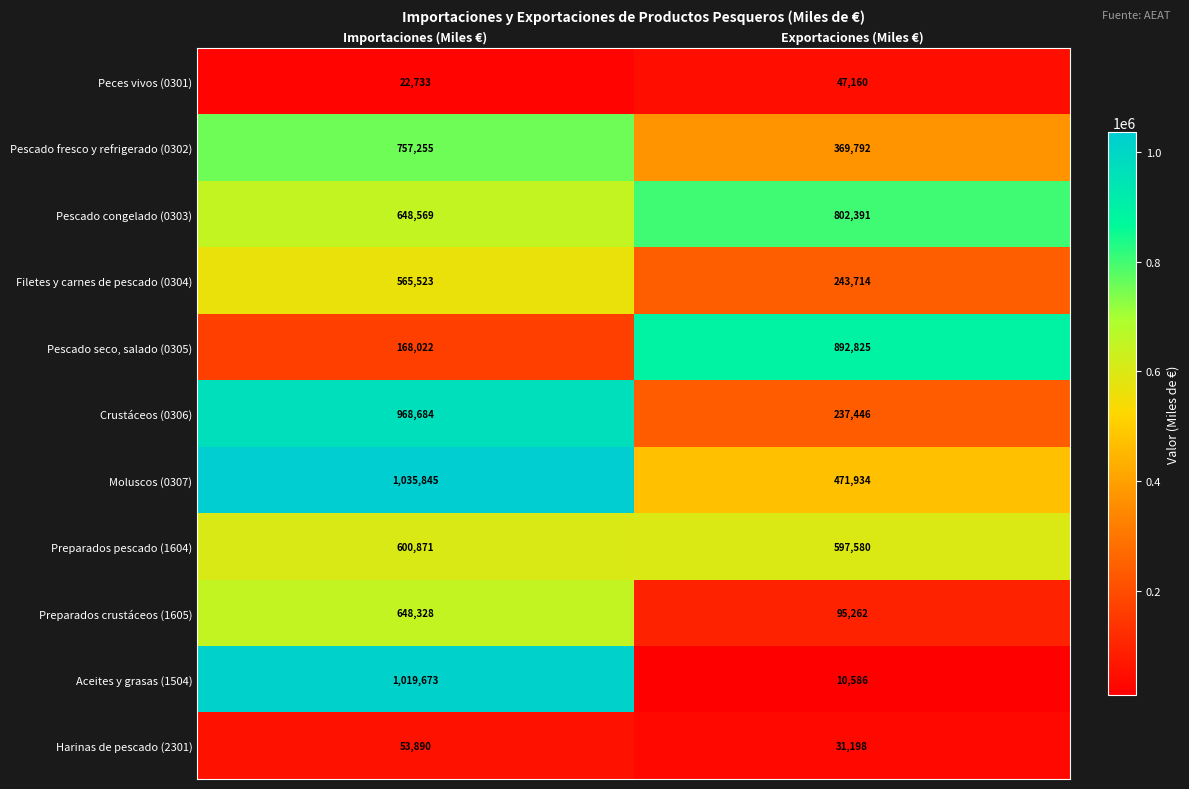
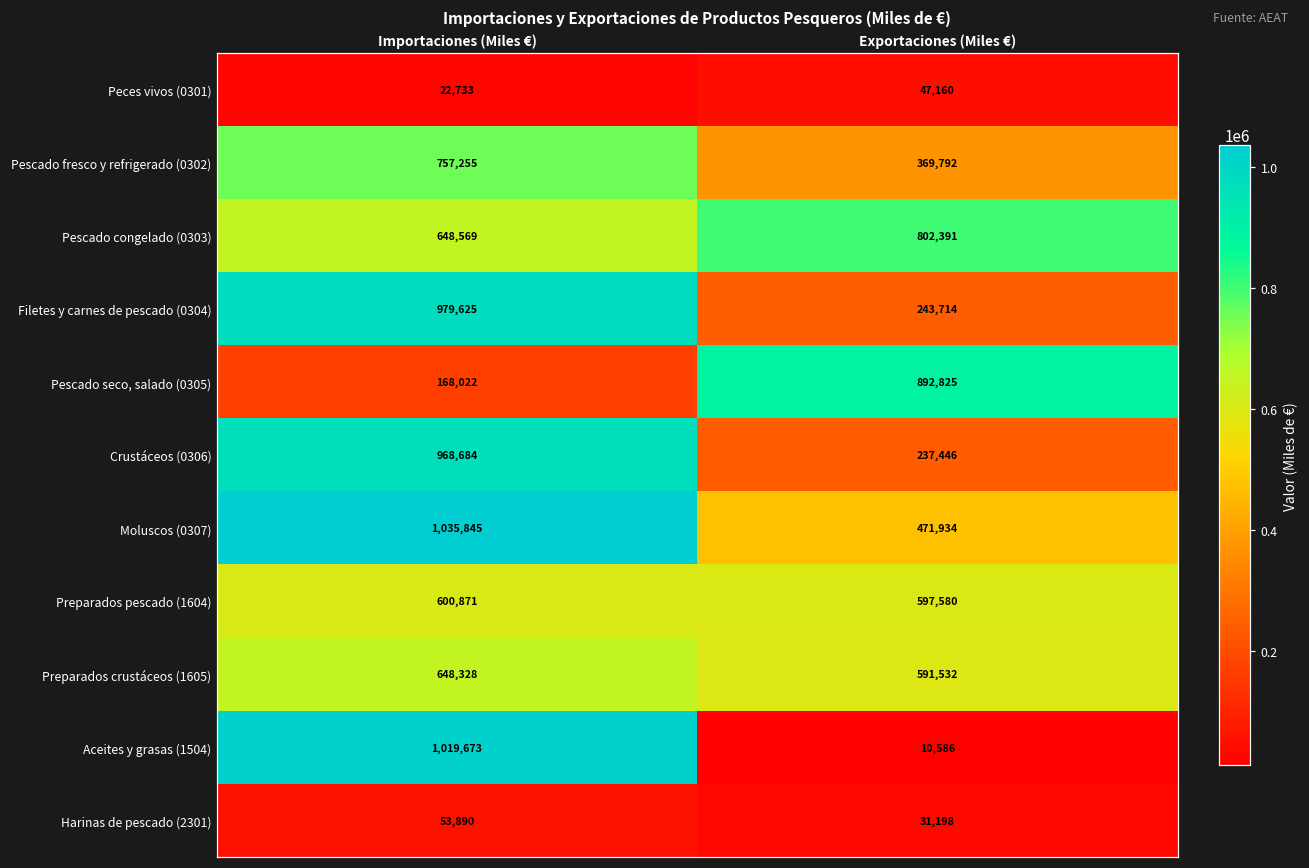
  {
    "Peces vivos (0301)": {
      "Importaciones (Miles €)": "22,733",
      "Exportaciones (Miles €)": "47,160"
    },
    "Pescado fresco y refrigerado (0302)": {
      "Importaciones (Miles €)": "757,255",
      "Exportaciones (Miles €)": "369,792"
    },
    "Pescado congelado (0303)": {
      "Importaciones (Miles €)": "648,569",
      "Exportaciones (Miles €)": "802,391"
    },
    "Filetes y carnes de pescado (0304)": {
-     "Importaciones (Miles €)": "565,523",
+     "Importaciones (Miles €)": "979,625",
      "Exportaciones (Miles €)": "243,714"
    },
    "Pescado seco, salado (0305)": {
      "Importaciones (Miles €)": "168,022",
      "Exportaciones (Miles €)": "892,825"
    },
    "Crustáceos (0306)": {
      "Importaciones (Miles €)": "968,684",
      "Exportaciones (Miles €)": "237,446"
    },
    "Moluscos (0307)": {
      "Importaciones (Miles €)": "1,035,845",
      "Exportaciones (Miles €)": "471,934"
    },
    "Preparados pescado (1604)": {
      "Importaciones (Miles €)": "600,871",
      "Exportaciones (Miles €)": "597,580"
    },
    "Preparados crustáceos (1605)": {
      "Importaciones (Miles €)": "648,328",
-     "Exportaciones (Miles €)": "95,262"
+     "Exportaciones (Miles €)": "591,532"
    },
    "Aceites y grasas (1504)": {
      "Importaciones (Miles €)": "1,019,673",
      "Exportaciones (Miles €)": "10,586"
    },
    "Harinas de pescado (2301)": {
      "Importaciones (Miles €)": "53,890",
      "Exportaciones (Miles €)": "31,198"
    }
  }
